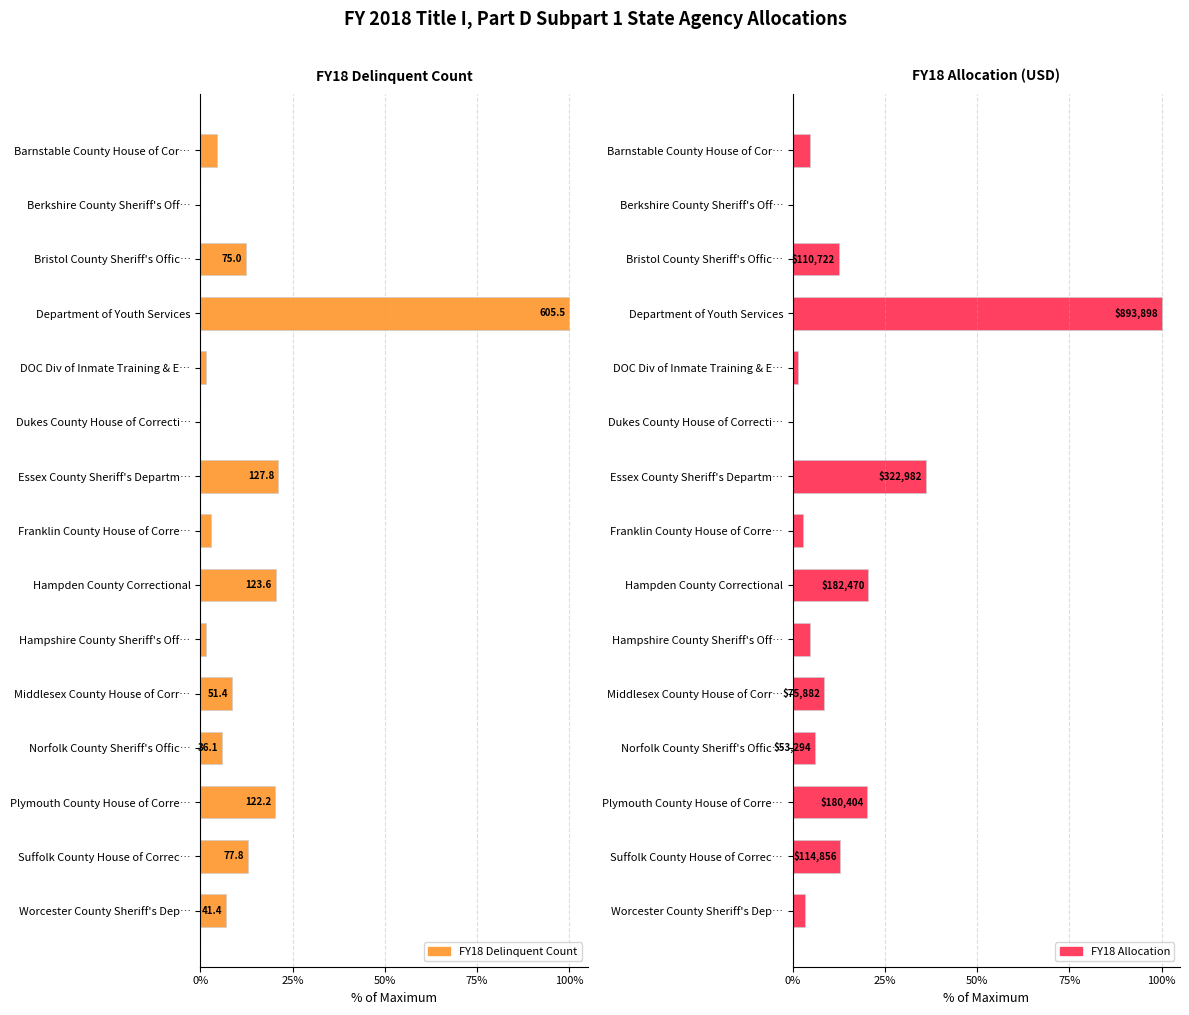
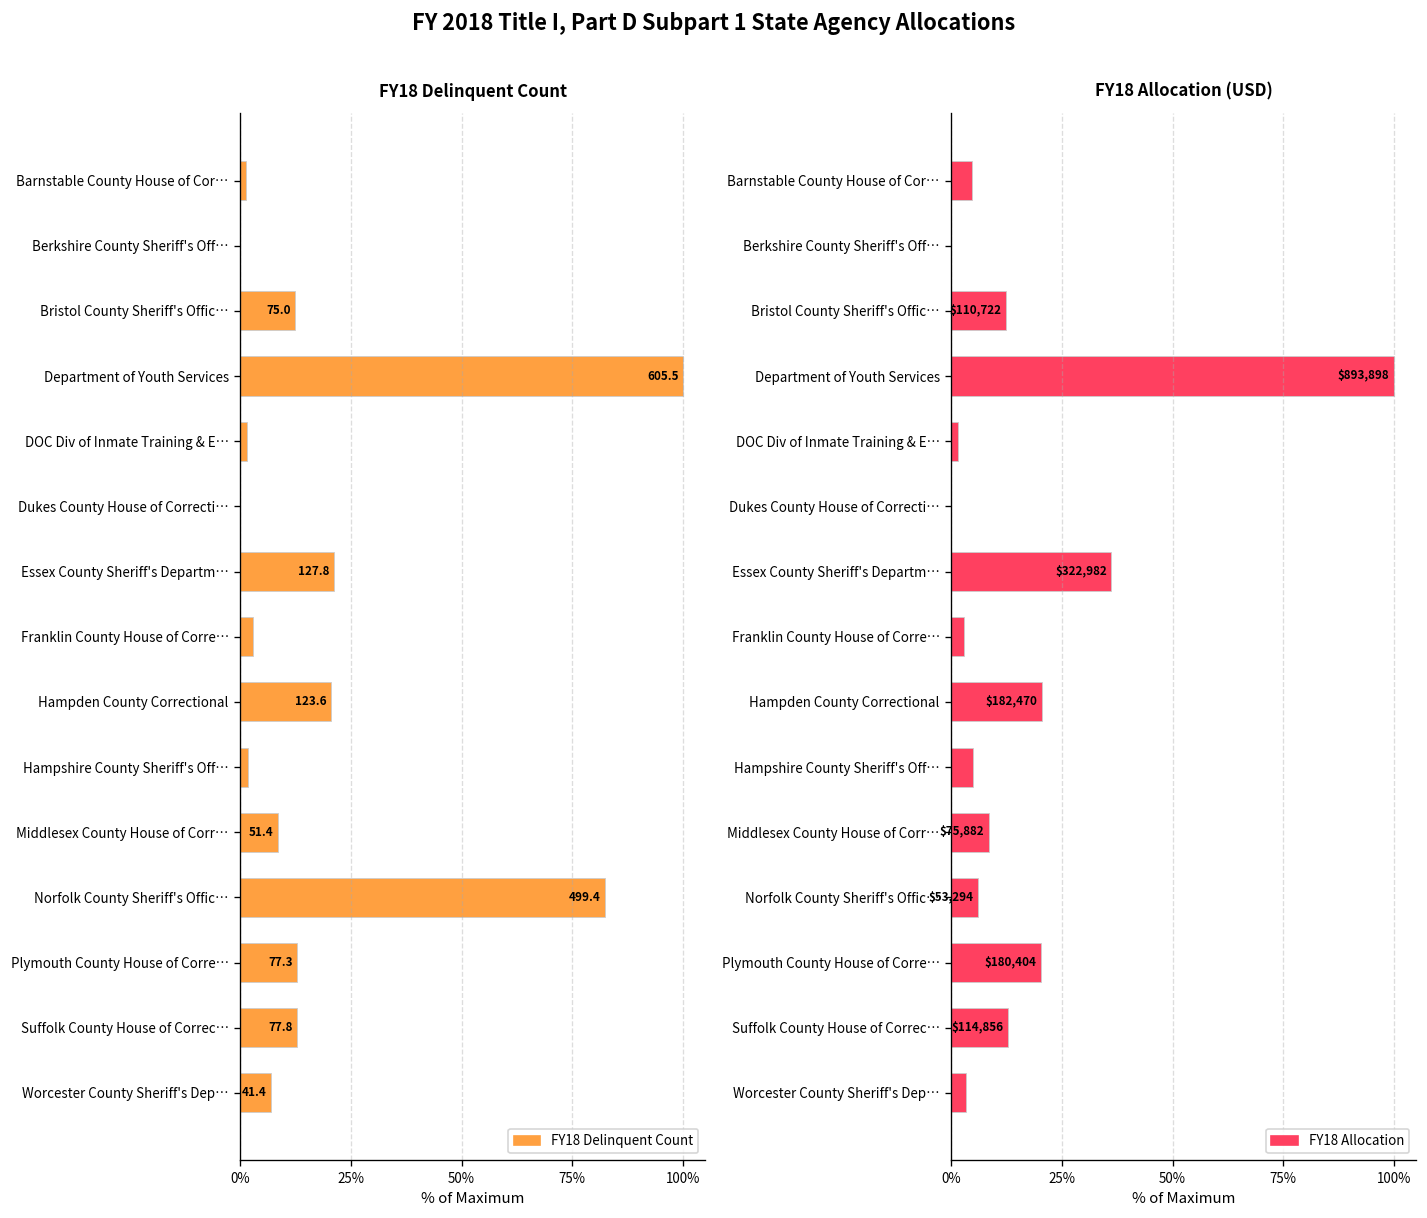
  {
    "FY18 Delinquent Count": {
-     "Barnstable County House of Cor…": "5%",
-     "Norfolk County Sheriff's Offic…": "36.1",
-     "Plymouth County House of Corre…": "122.2"
+     "Barnstable County House of Cor…": "1%",
+     "Norfolk County Sheriff's Offic…": "499.4",
+     "Plymouth County House of Corre…": "77.3"
    },
    "FY18 Allocation (USD)": {
      "Barnstable County House of Cor…": "5%",
      "Berkshire County Sheriff's Off…": "0%",
      "DOC Div of Inmate Training & E…": "1%",
      "Dukes County House of Correcti…": "0%",
      "Franklin County House of Corre…": "3%",
      "Hampshire County Sheriff's Off…": "5%",
      "Worcester County Sheriff's Dep…": "3%"
    }
  }
